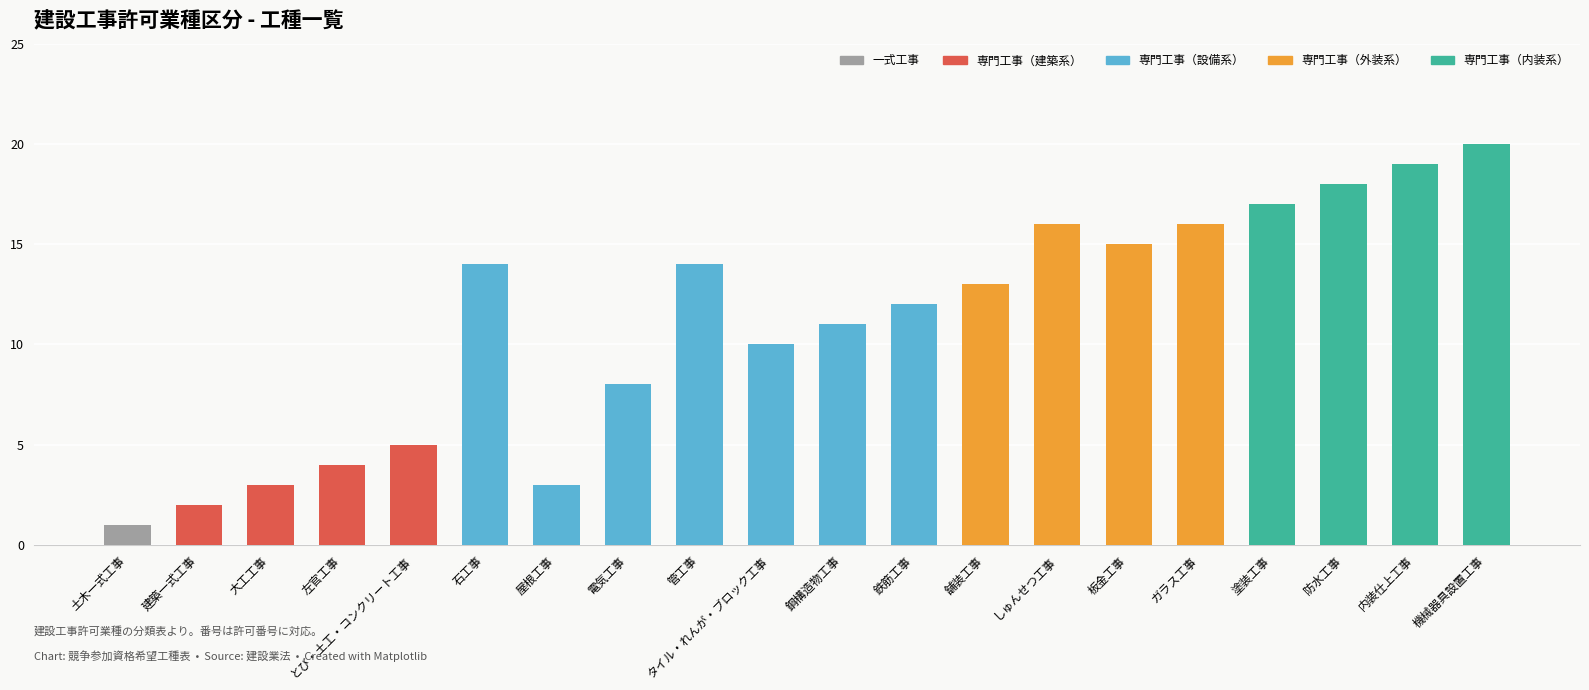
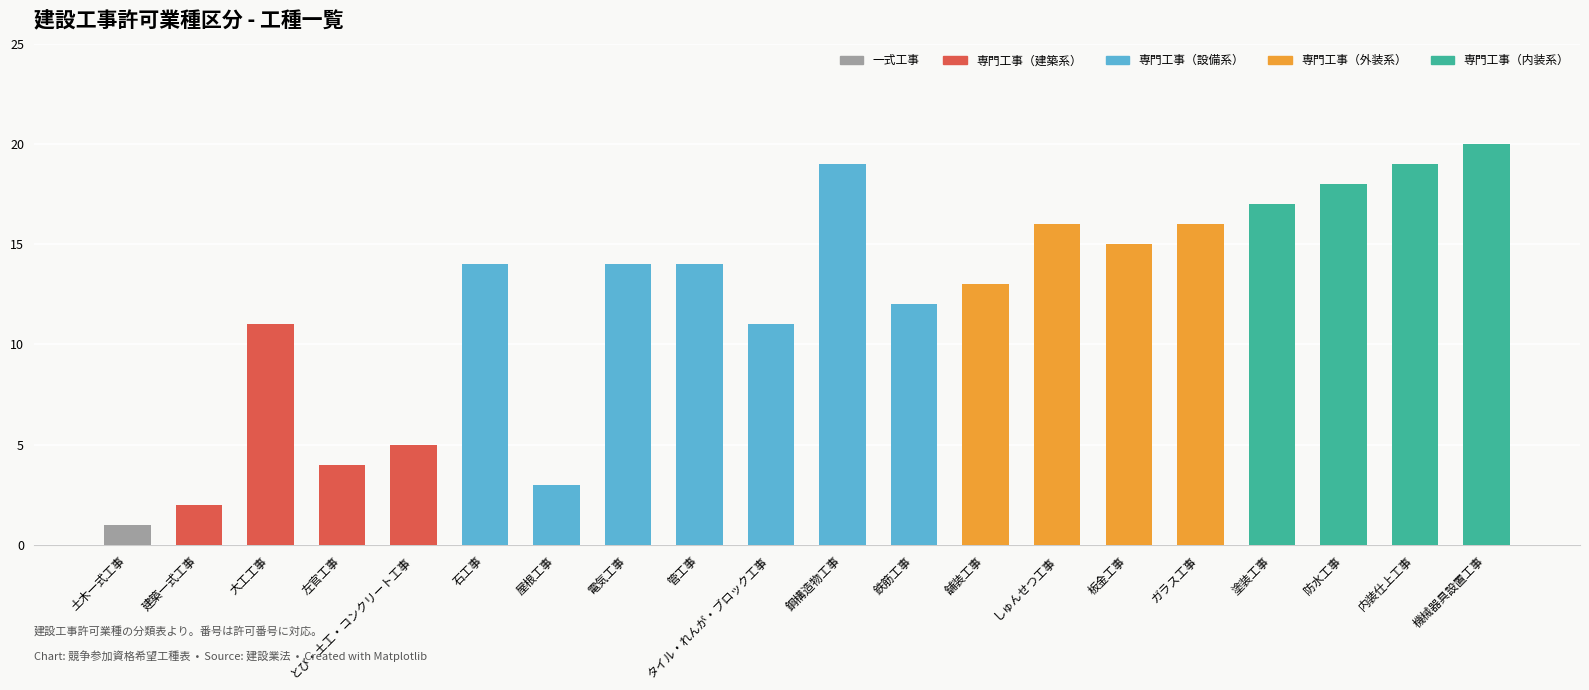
  {
    "土木一式工事": 1,
    "建築一式工事": 2,
-   "大工工事": 3,
+   "大工工事": 11,
    "左官工事": 4,
    "とび・土工・コンクリート工事": 5,
    "石工事": 14,
    "屋根工事": 3,
-   "電気工事": 8,
+   "電気工事": 14,
    "管工事": 14,
-   "タイル・れんが・ブロック工事": 10,
-   "鋼構造物工事": 11,
+   "タイル・れんが・ブロック工事": 11,
+   "鋼構造物工事": 19,
    "鉄筋工事": 12,
    "舗装工事": 13,
    "しゅんせつ工事": 16,
    "板金工事": 15,
    "ガラス工事": 16,
    "塗装工事": 17,
    "防水工事": 18,
    "内装仕上工事": 19,
    "機械器具設置工事": 20
  }
